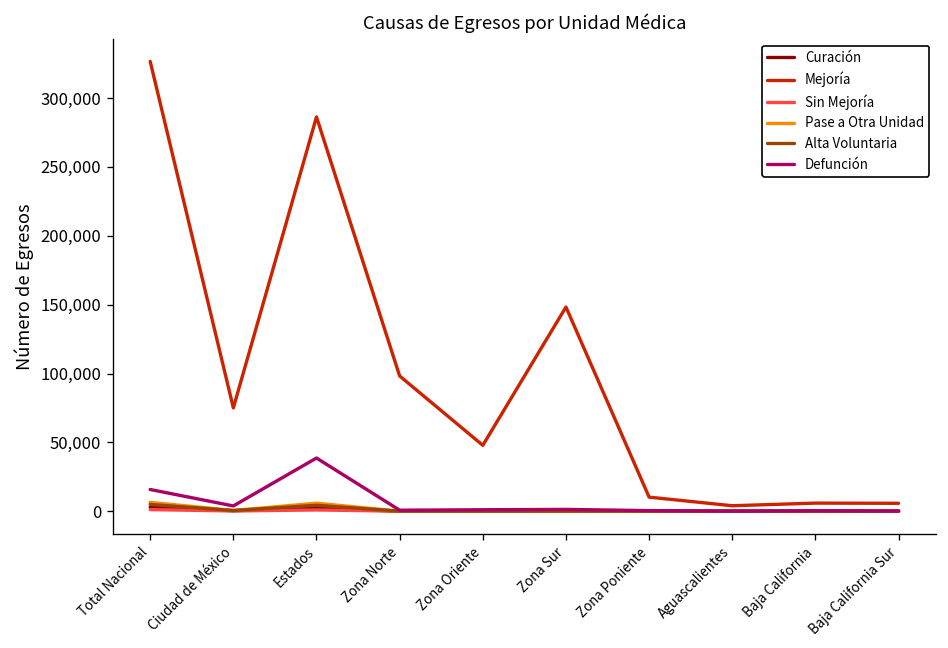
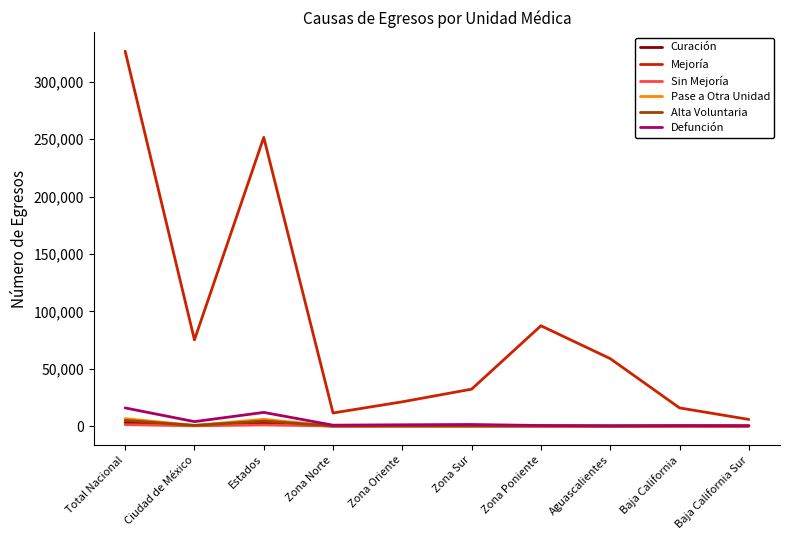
  {
    "Mejoría": {
      "Total Nacional": "327,000",
      "Ciudad de México": "75,000",
-     "Estados": "286,000",
-     "Zona Norte": "98,000",
-     "Zona Oriente": "48,000",
-     "Zona Sur": "148,000",
-     "Zona Poniente": "10,000",
-     "Aguascalientes": "4,000",
-     "Baja California": "6,000",
+     "Estados": "252,000",
+     "Zona Norte": "11,000",
+     "Zona Oriente": "21,000",
+     "Zona Sur": "32,000",
+     "Zona Poniente": "87,000",
+     "Aguascalientes": "59,000",
+     "Baja California": "16,000",
      "Baja California Sur": "6,000"
    },
    "Defunción": {
      "Total Nacional": "16,000",
      "Ciudad de México": "4,000",
-     "Estados": "39,000"
+     "Estados": "12,000"
    }
  }
